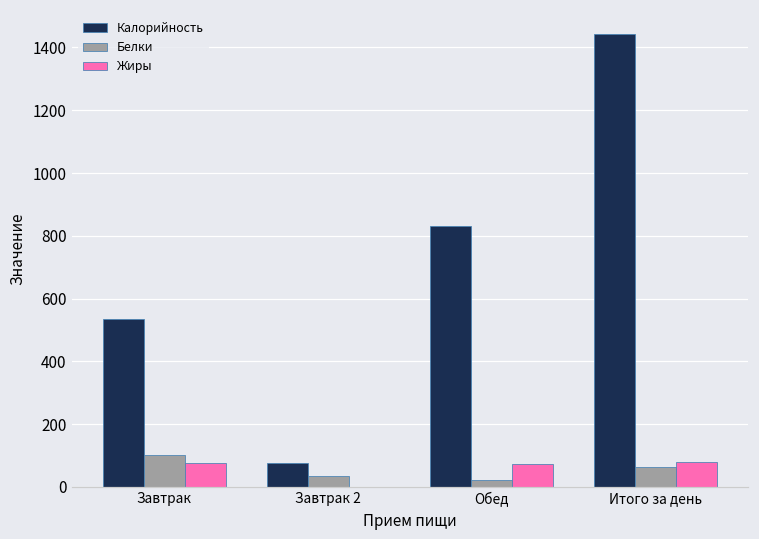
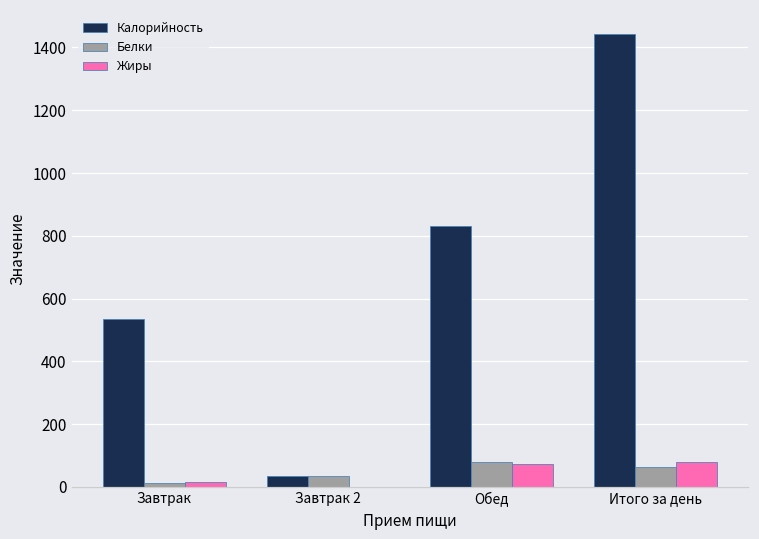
  {
    "Калорийность": {
      "Завтрак": 540,
-     "Завтрак 2": 80,
+     "Завтрак 2": 30,
      "Обед": 830,
      "Итого за день": 1440
    },
    "Белки": {
-     "Завтрак": 100,
+     "Завтрак": 10,
      "Завтрак 2": 40,
-     "Обед": 20,
+     "Обед": 80,
      "Итого за день": 60
    },
    "Жиры": {
-     "Завтрак": 80,
+     "Завтрак": 10,
      "Завтрак 2": 0,
      "Обед": 70,
      "Итого за день": 80
    }
  }
